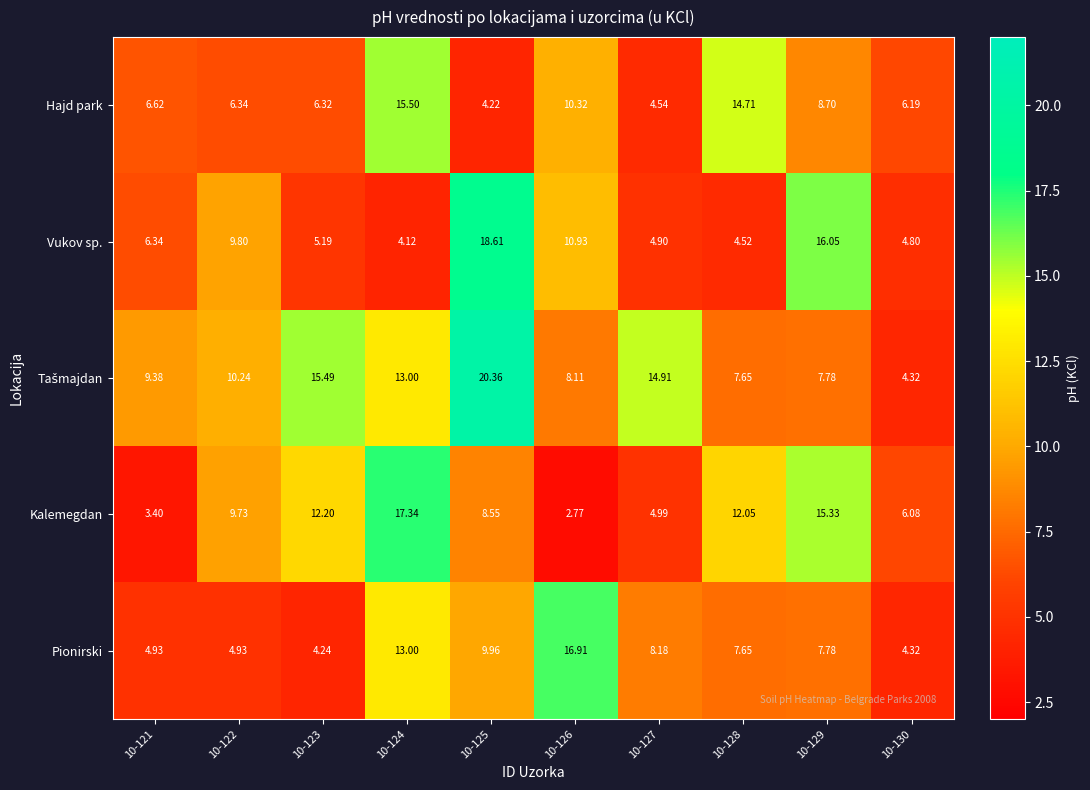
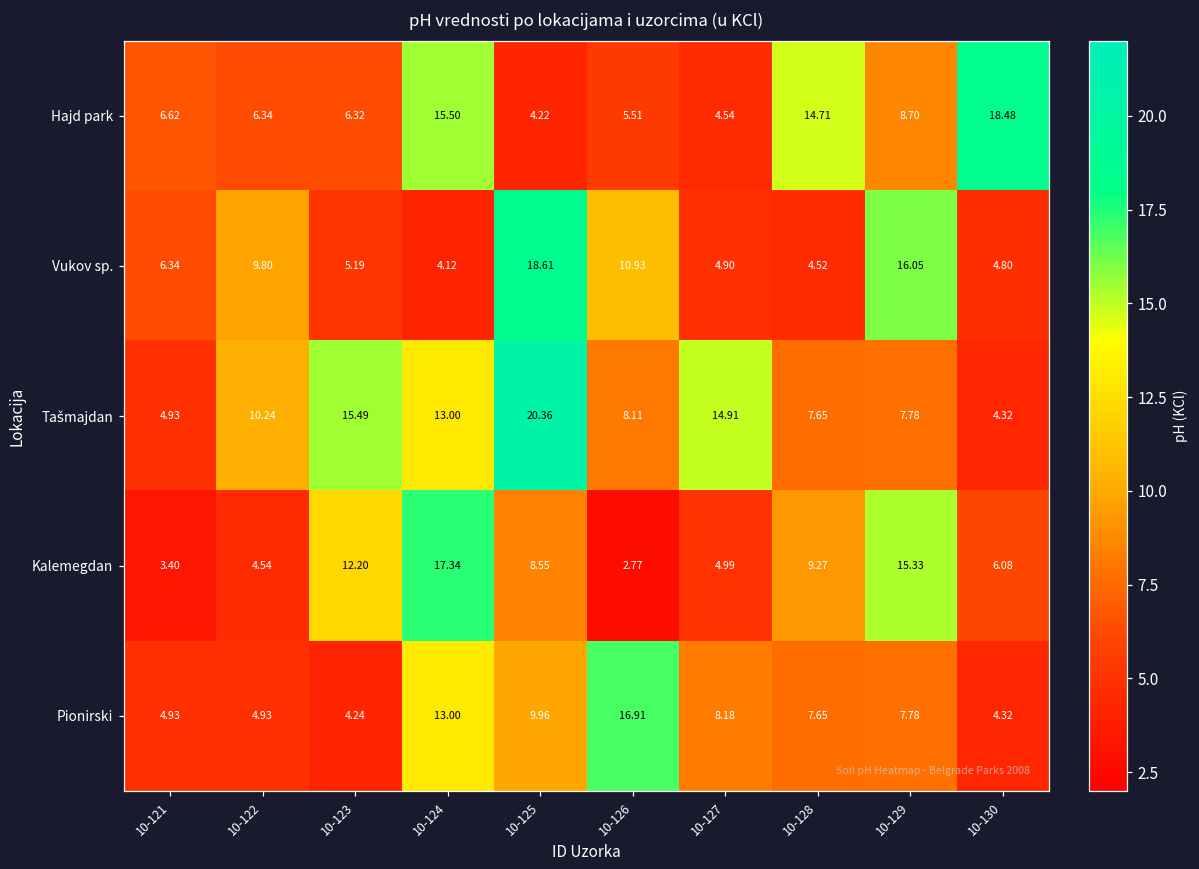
  {
    "Hajd park": {
      "10-121": 6.62,
      "10-122": 6.34,
      "10-123": 6.32,
      "10-124": 15.50,
      "10-125": 4.22,
-     "10-126": 10.32,
+     "10-126": 5.51,
      "10-127": 4.54,
      "10-128": 14.71,
      "10-129": 8.70,
-     "10-130": 6.19
+     "10-130": 18.48
    },
    "Vukov sp.": {
      "10-121": 6.34,
      "10-122": 9.80,
      "10-123": 5.19,
      "10-124": 4.12,
      "10-125": 18.61,
      "10-126": 10.93,
      "10-127": 4.90,
      "10-128": 4.52,
      "10-129": 16.05,
      "10-130": 4.80
    },
    "Tašmajdan": {
-     "10-121": 9.38,
+     "10-121": 4.93,
      "10-122": 10.24,
      "10-123": 15.49,
      "10-124": 13.00,
      "10-125": 20.36,
      "10-126": 8.11,
      "10-127": 14.91,
      "10-128": 7.65,
      "10-129": 7.78,
      "10-130": 4.32
    },
    "Kalemegdan": {
      "10-121": 3.40,
-     "10-122": 9.73,
+     "10-122": 4.54,
      "10-123": 12.20,
      "10-124": 17.34,
      "10-125": 8.55,
      "10-126": 2.77,
      "10-127": 4.99,
-     "10-128": 12.05,
+     "10-128": 9.27,
      "10-129": 15.33,
      "10-130": 6.08
    },
    "Pionirski": {
      "10-121": 4.93,
      "10-122": 4.93,
      "10-123": 4.24,
      "10-124": 13.00,
      "10-125": 9.96,
      "10-126": 16.91,
      "10-127": 8.18,
      "10-128": 7.65,
      "10-130": 4.32
    }
  }
